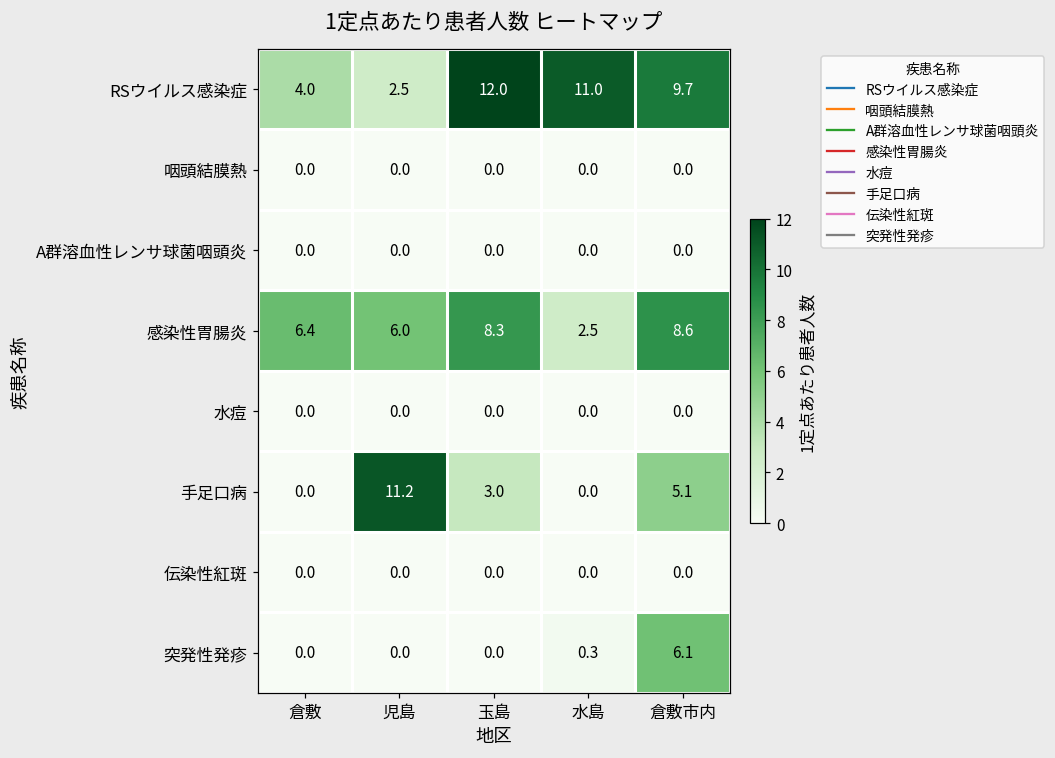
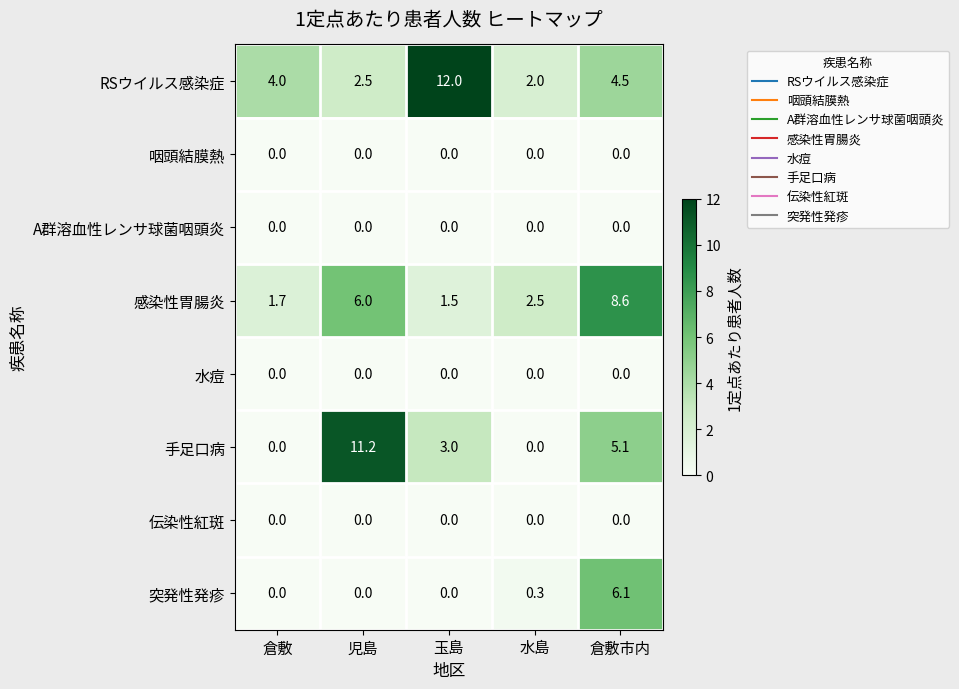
  {
    "RSウイルス感染症": {
      "倉敷": 4.0,
      "児島": 2.5,
      "玉島": 12.0,
-     "水島": 11.0,
-     "倉敷市内": 9.7
+     "水島": 2.0,
+     "倉敷市内": 4.5
    },
    "咽頭結膜熱": {
      "倉敷": 0.0,
      "児島": 0.0,
      "玉島": 0.0,
      "水島": 0.0,
      "倉敷市内": 0.0
    },
    "A群溶血性レンサ球菌咽頭炎": {
      "倉敷": 0.0,
      "児島": 0.0,
      "玉島": 0.0,
      "水島": 0.0,
      "倉敷市内": 0.0
    },
    "感染性胃腸炎": {
-     "倉敷": 6.4,
+     "倉敷": 1.7,
      "児島": 6.0,
-     "玉島": 8.3,
+     "玉島": 1.5,
      "水島": 2.5,
      "倉敷市内": 8.6
    },
    "水痘": {
      "倉敷": 0.0,
      "児島": 0.0,
      "玉島": 0.0,
      "水島": 0.0,
      "倉敷市内": 0.0
    },
    "手足口病": {
      "倉敷": 0.0,
      "児島": 11.2,
      "玉島": 3.0,
      "水島": 0.0,
      "倉敷市内": 5.1
    },
    "伝染性紅斑": {
      "倉敷": 0.0,
      "児島": 0.0,
      "玉島": 0.0,
      "水島": 0.0,
      "倉敷市内": 0.0
    },
    "突発性発疹": {
      "倉敷": 0.0,
      "児島": 0.0,
      "玉島": 0.0,
      "水島": 0.3,
      "倉敷市内": 6.1
    }
  }
